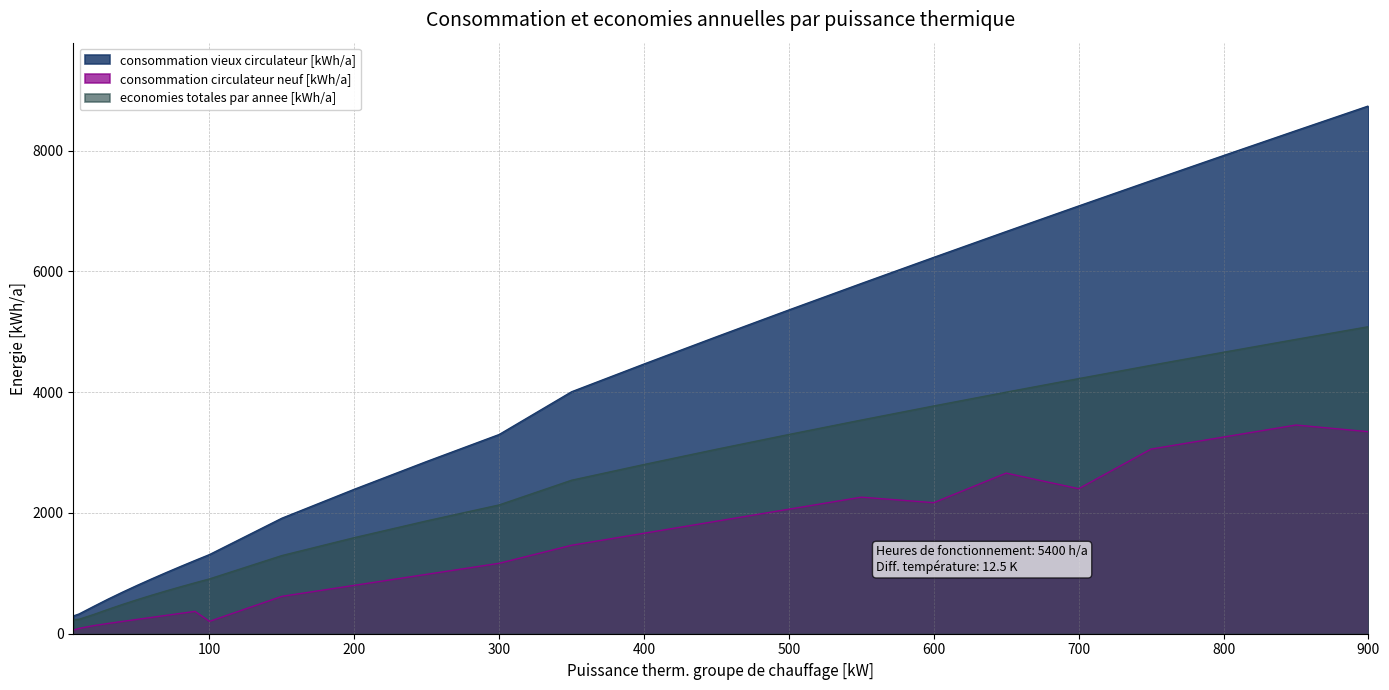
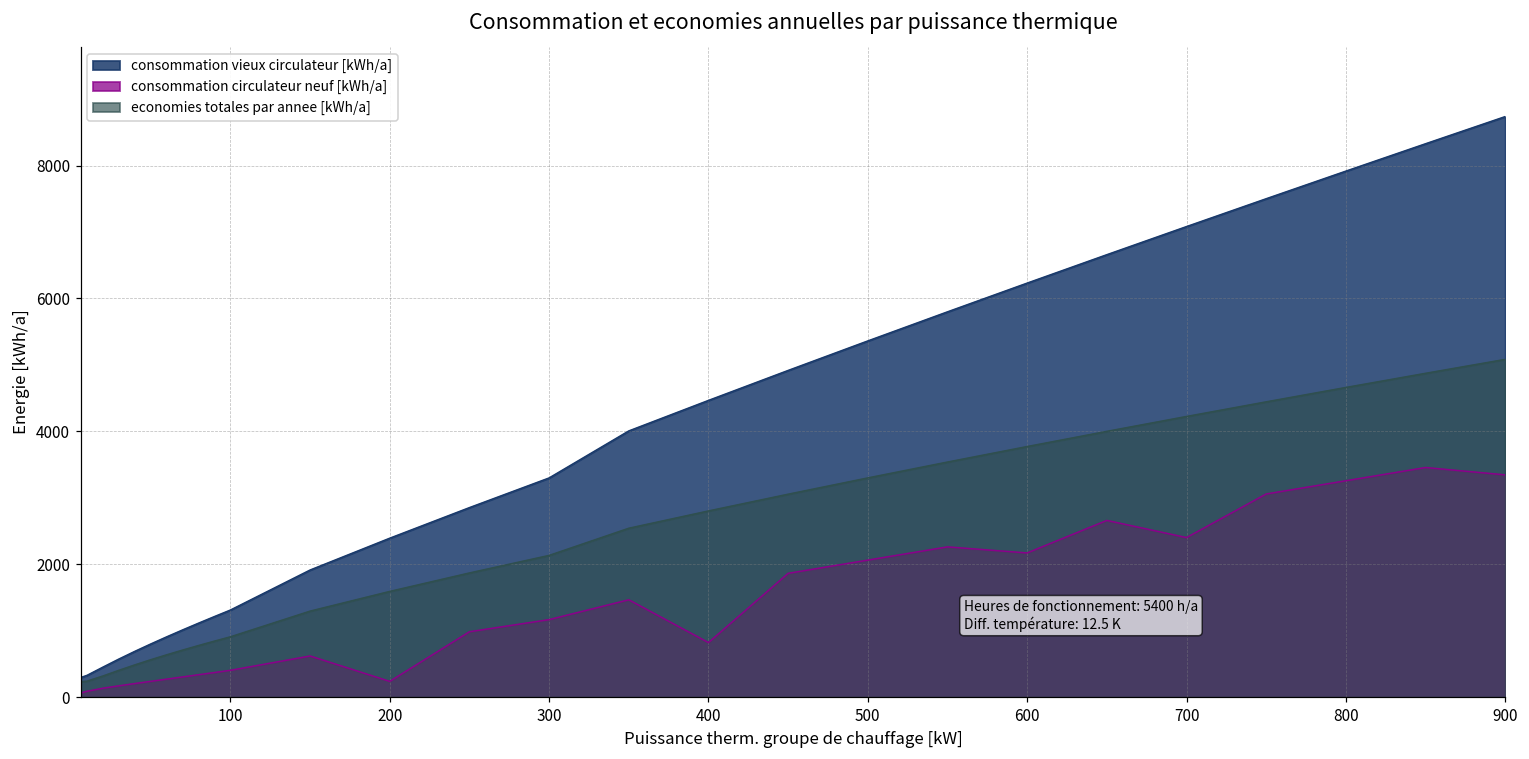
  {
    "consommation circulateur neuf [kWh/a]": {
-     "100": 200,
-     "200": 800,
+     "100": 400,
+     "200": 200,
      "300": 1200,
-     "400": 1700,
+     "400": 800,
      "500": 2100,
      "600": 2200,
      "700": 2400,
      "800": 3300,
      "900": 3300
    }
  }
